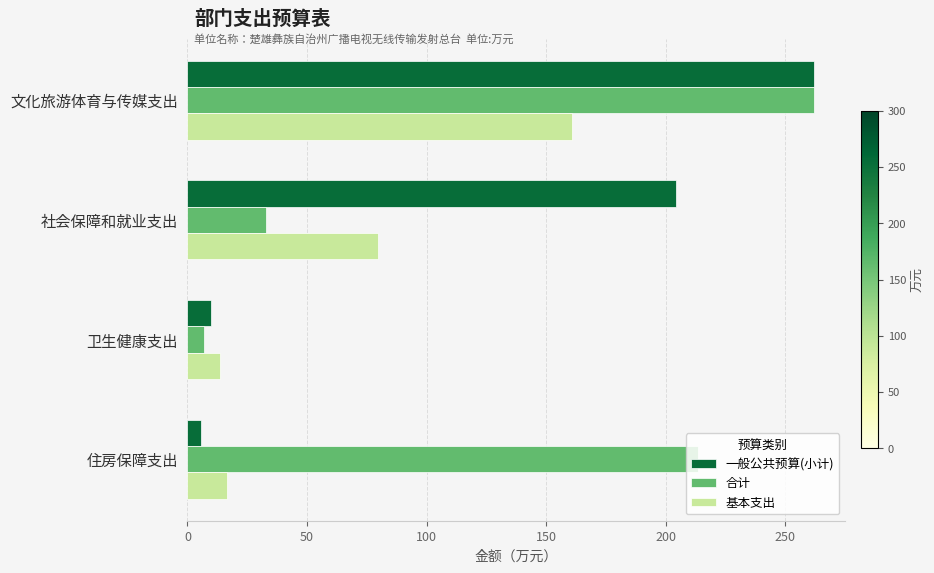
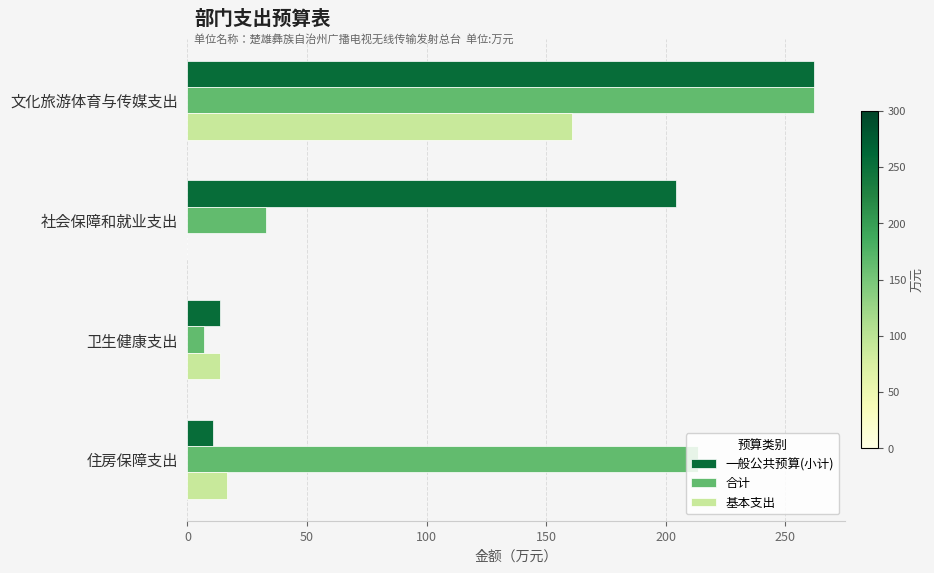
  {
    "一般公共预算(小计)": {
      "文化旅游体育与传媒支出": 262,
      "社会保障和就业支出": 204,
-     "卫生健康支出": 10,
-     "住房保障支出": 5
+     "卫生健康支出": 13,
+     "住房保障支出": 11
    },
    "合计": {
      "文化旅游体育与传媒支出": 262,
      "社会保障和就业支出": 33,
      "卫生健康支出": 7
    },
    "基本支出": {
      "文化旅游体育与传媒支出": 161,
-     "社会保障和就业支出": 80,
+     "社会保障和就业支出": 0,
      "卫生健康支出": 13,
      "住房保障支出": 17
    }
  }
